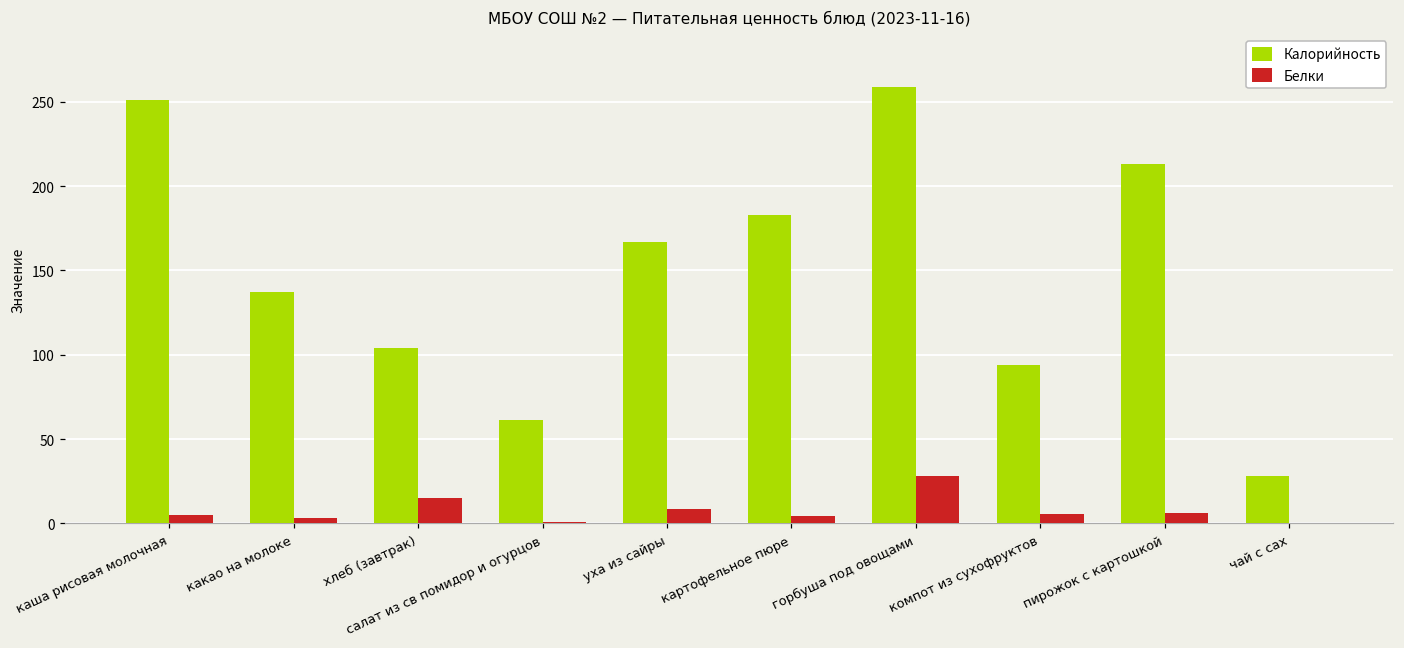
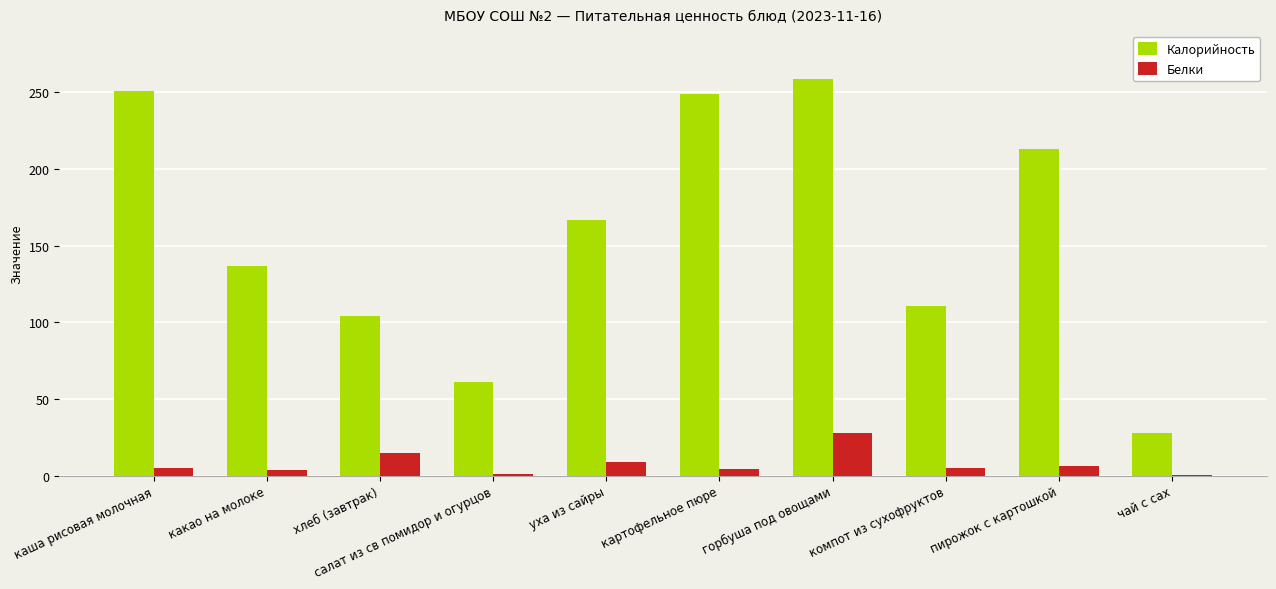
  {
    "Калорийность": {
      "каша рисовая молочная": 251,
      "какао на молоке": 137,
      "хлеб (завтрак)": 104,
      "салат из св помидор и огурцов": 61,
      "уха из сайры": 167,
-     "картофельное пюре": 183,
+     "картофельное пюре": 249,
      "горбуша под овощами": 259,
-     "компот из сухофруктов": 94,
+     "компот из сухофруктов": 111,
      "пирожок с картошкой": 213,
      "чай с сах": 28
    },
    "Белки": {
      "каша рисовая молочная": 5,
      "какао на молоке": 3,
      "хлеб (завтрак)": 15,
      "уха из сайры": 9,
      "картофельное пюре": 4,
      "горбуша под овощами": 28,
      "компот из сухофруктов": 5,
      "пирожок с картошкой": 6
    }
  }
